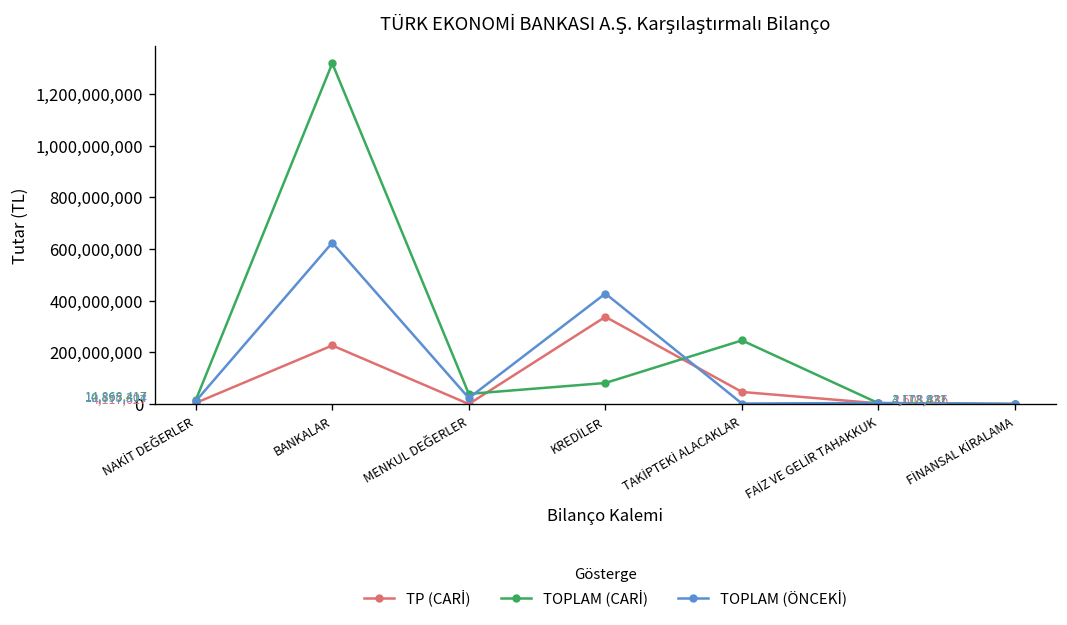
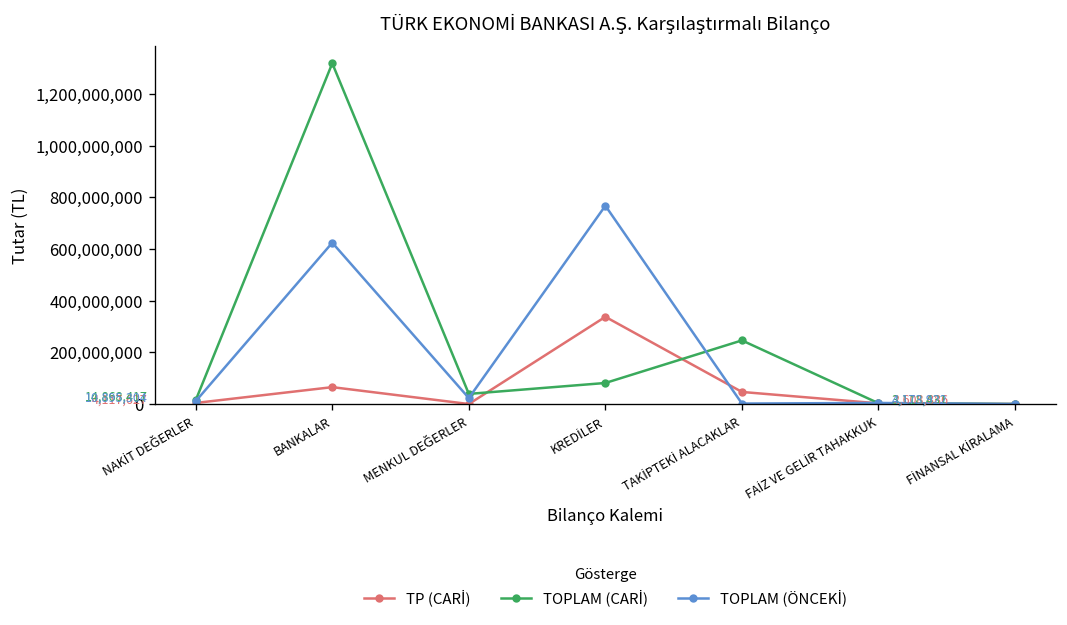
  {
    "TP (CARİ)": {
-     "BANKALAR": "230,000,000",
+     "BANKALAR": "70,000,000",
      "MENKUL DEĞERLER": "0",
      "KREDİLER": "340,000,000",
      "TAKİPTEKİ ALACAKLAR": "50,000,000"
    },
    "TOPLAM (CARİ)": {
      "BANKALAR": "1,320,000,000",
      "MENKUL DEĞERLER": "40,000,000",
      "KREDİLER": "80,000,000",
      "TAKİPTEKİ ALACAKLAR": "250,000,000"
    },
    "TOPLAM (ÖNCEKİ)": {
      "BANKALAR": "620,000,000",
      "MENKUL DEĞERLER": "20,000,000",
-     "KREDİLER": "430,000,000",
+     "KREDİLER": "770,000,000",
      "TAKİPTEKİ ALACAKLAR": "0"
    }
  }
